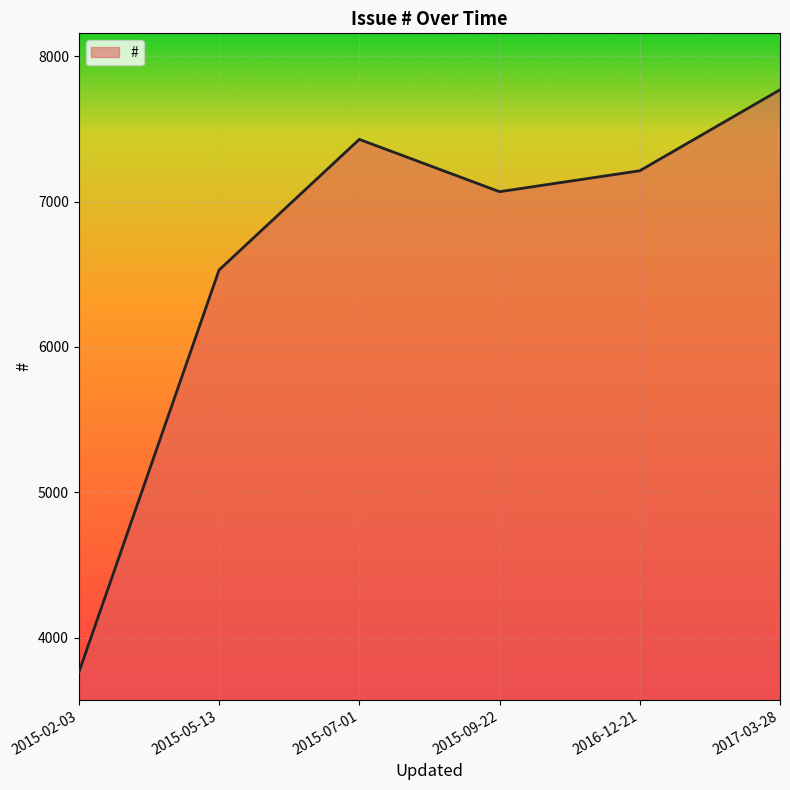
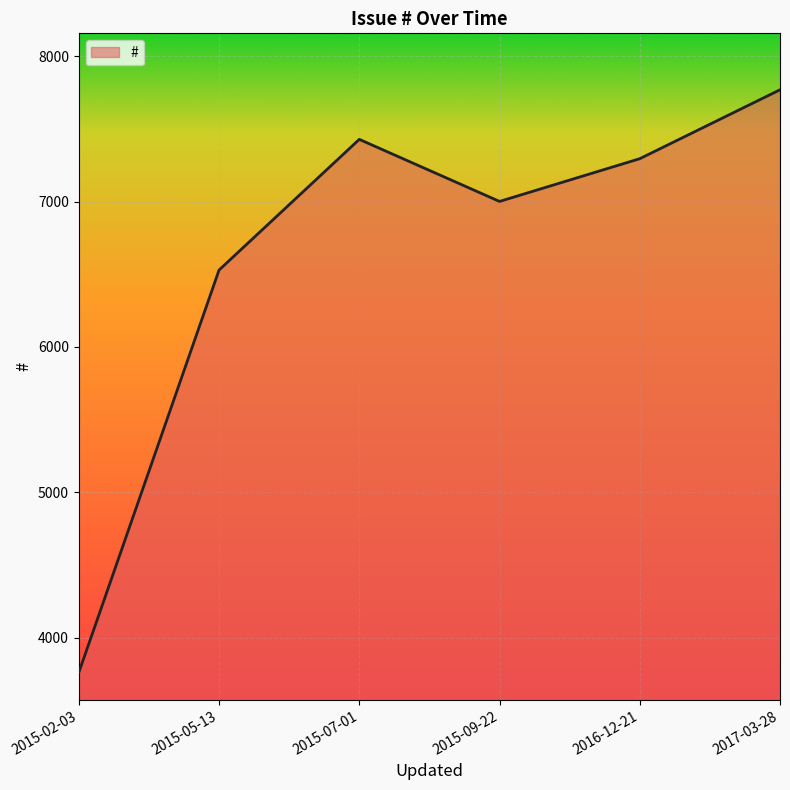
  {
    "2015-02-03": 3760,
    "2015-05-13": 6530,
    "2015-07-01": 7430,
-   "2015-09-22": 7070,
-   "2016-12-21": 7210,
+   "2015-09-22": 7000,
+   "2016-12-21": 7300,
    "2017-03-28": 7770
  }
